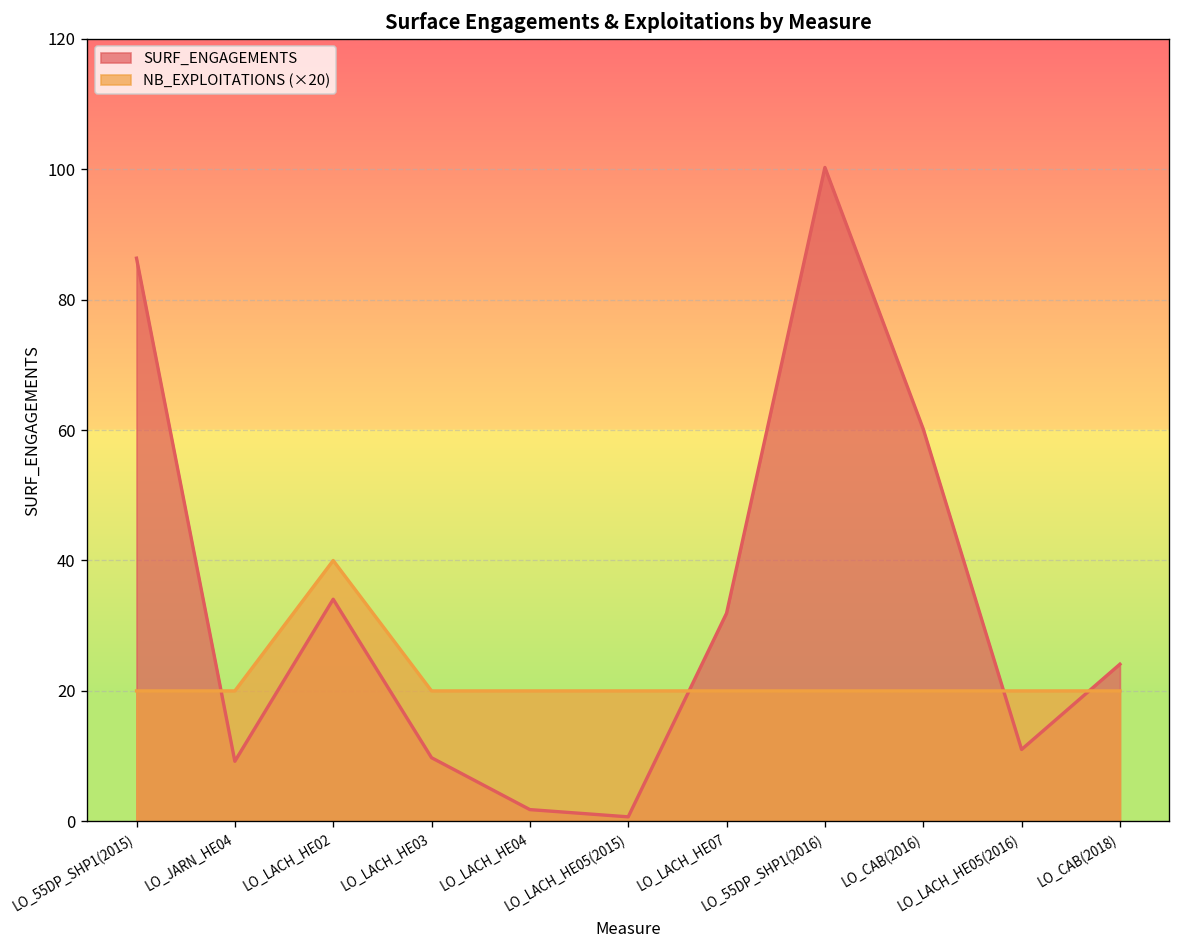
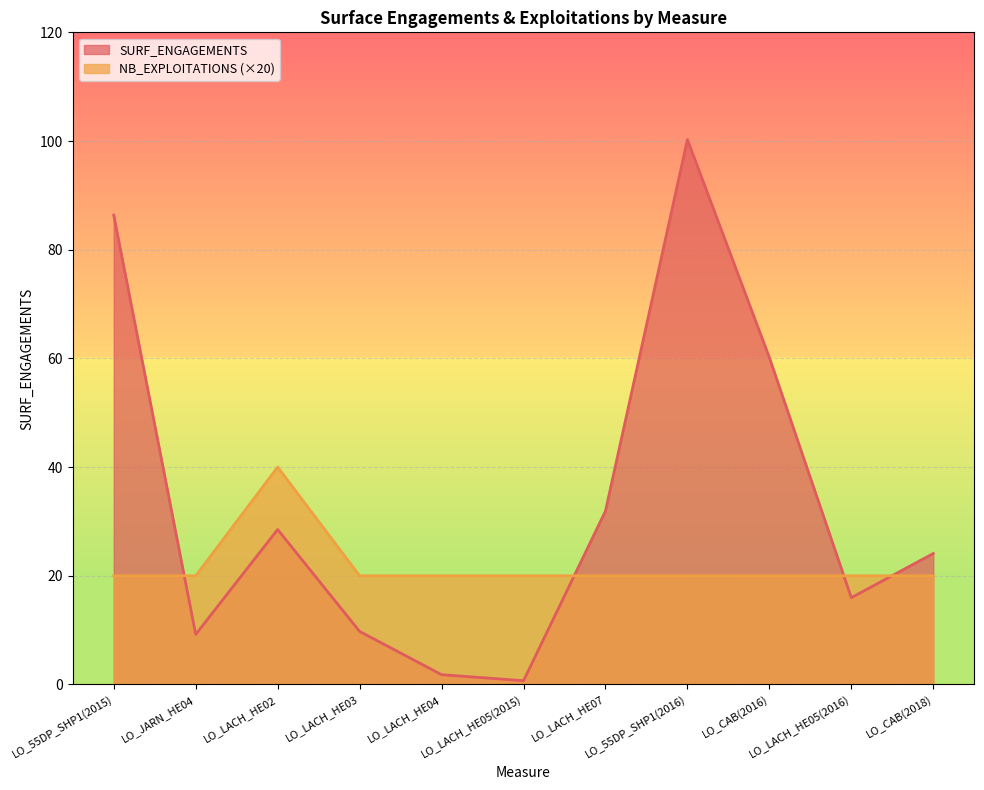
  {
    "SURF_ENGAGEMENTS": {
      "LO_55DP_SHP1(2015)": 86,
      "LO_JARN_HE04": 9,
-     "LO_LACH_HE02": 34,
+     "LO_LACH_HE02": 29,
      "LO_LACH_HE03": 10,
      "LO_LACH_HE04": 2,
      "LO_LACH_HE05(2015)": 1,
      "LO_LACH_HE07": 32,
      "LO_55DP_SHP1(2016)": 100,
      "LO_CAB(2016)": 60,
-     "LO_LACH_HE05(2016)": 11,
+     "LO_LACH_HE05(2016)": 16,
      "LO_CAB(2018)": 24
    },
    "NB_EXPLOITATIONS (×20)": {
      "LO_55DP_SHP1(2015)": 20,
      "LO_JARN_HE04": 20,
      "LO_LACH_HE02": 40,
      "LO_LACH_HE03": 20,
      "LO_LACH_HE04": 20,
      "LO_LACH_HE05(2015)": 20,
      "LO_LACH_HE07": 20,
      "LO_55DP_SHP1(2016)": 20,
      "LO_CAB(2016)": 20,
      "LO_LACH_HE05(2016)": 20,
      "LO_CAB(2018)": 20
    }
  }
